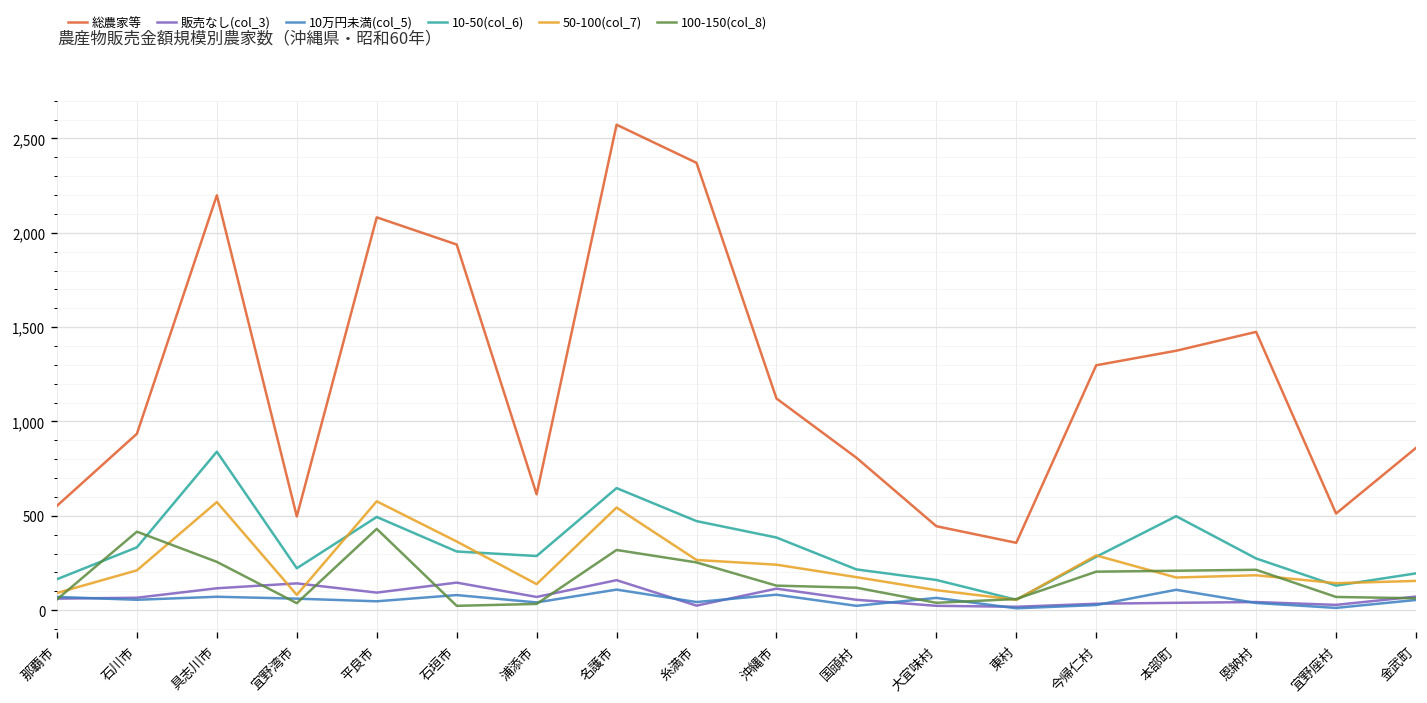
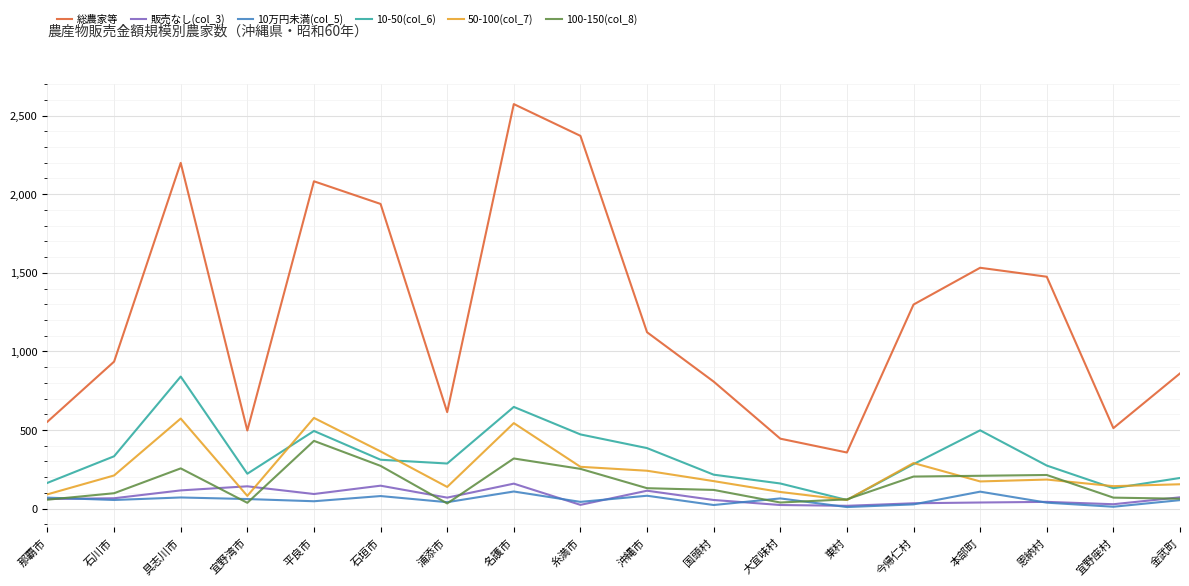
  {
    "総農家等": {
      "那覇市": "550",
      "石川市": "940",
      "具志川市": "2,200",
      "宜野湾市": "500",
      "平良市": "2,080",
      "石垣市": "1,940",
      "浦添市": "610",
      "名護市": "2,570",
      "糸満市": "2,370",
      "沖縄市": "1,120",
      "国頭村": "810",
      "大宜味村": "450",
      "東村": "360",
      "今帰仁村": "1,300",
-     "本部町": "1,380",
+     "本部町": "1,530",
      "恩納村": "1,480",
      "宜野座村": "510",
      "金武町": "860"
    },
    "販売なし(col_3)": {
      "具志川市": "120",
      "宜野湾市": "140",
      "平良市": "90",
      "石垣市": "150",
      "浦添市": "70",
      "名護市": "160",
      "糸満市": "20",
      "国頭村": "60",
      "本部町": "40"
    },
    "50-100(col_7)": {
      "那覇市": "90",
      "石川市": "210",
      "具志川市": "570",
      "宜野湾市": "80",
      "平良市": "580",
      "石垣市": "360",
      "浦添市": "140",
      "名護市": "540",
      "沖縄市": "240",
      "国頭村": "180",
      "大宜味村": "110",
      "本部町": "170",
      "恩納村": "190",
      "金武町": "160"
    },
    "100-150(col_8)": {
-     "石川市": "420",
+     "石川市": "100",
      "具志川市": "260",
      "宜野湾市": "40",
      "平良市": "430",
-     "石垣市": "20",
+     "石垣市": "270",
      "名護市": "320",
      "国頭村": "120",
      "今帰仁村": "200",
      "本部町": "210",
      "恩納村": "210",
      "宜野座村": "70"
    }
  }
